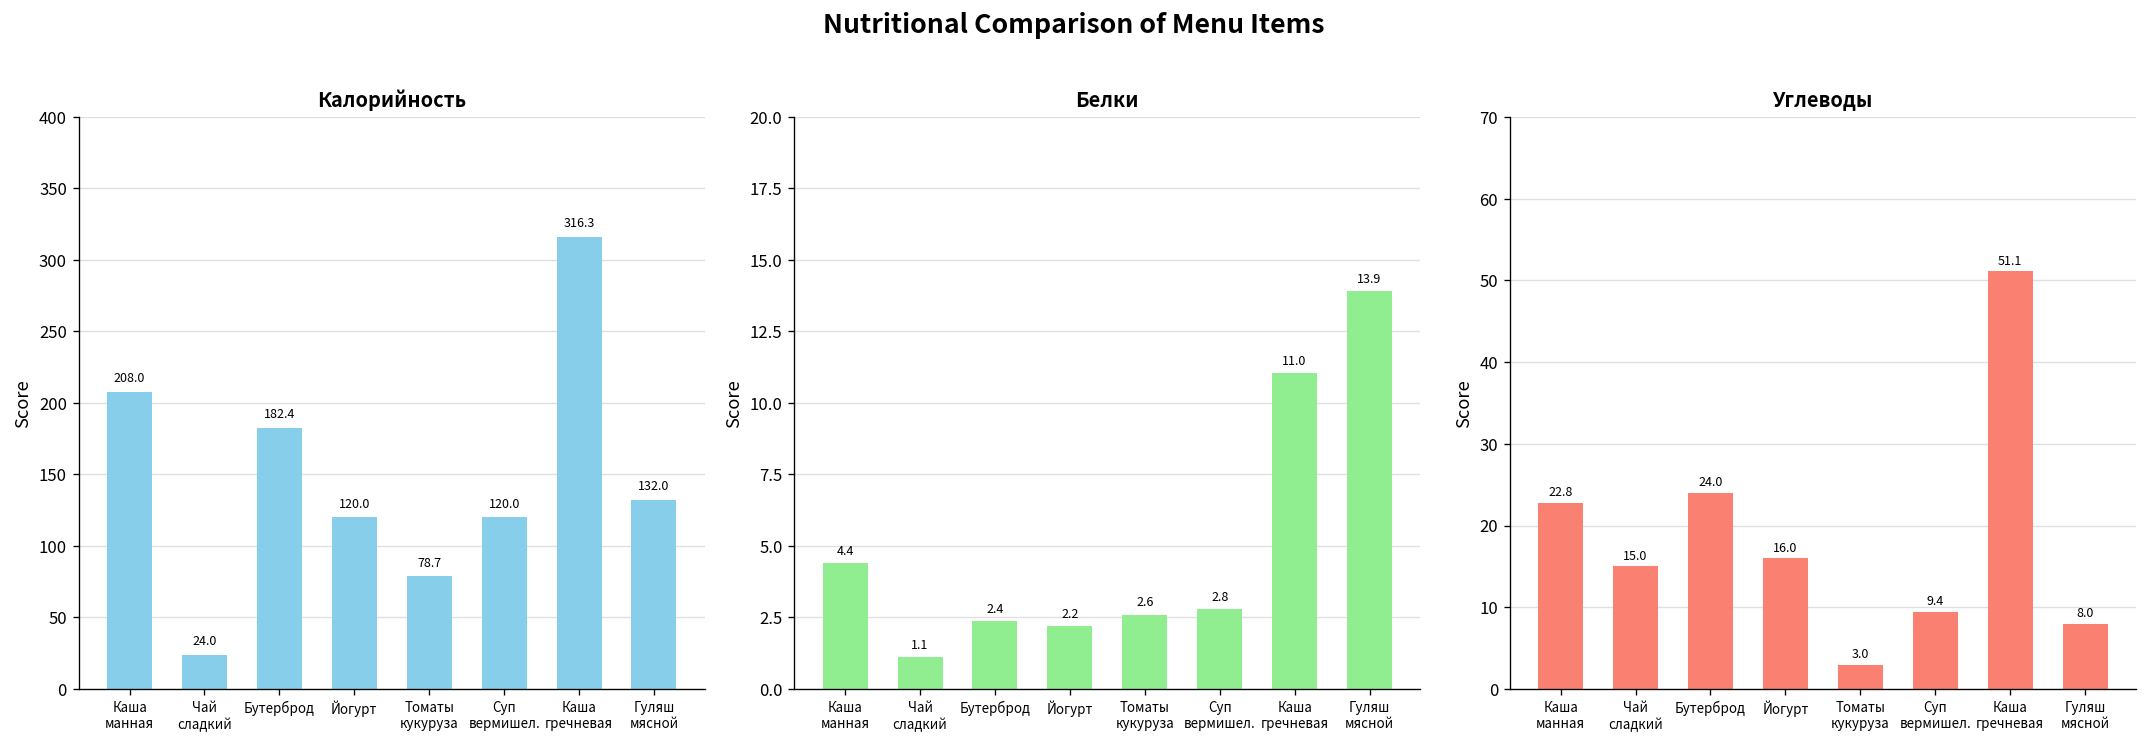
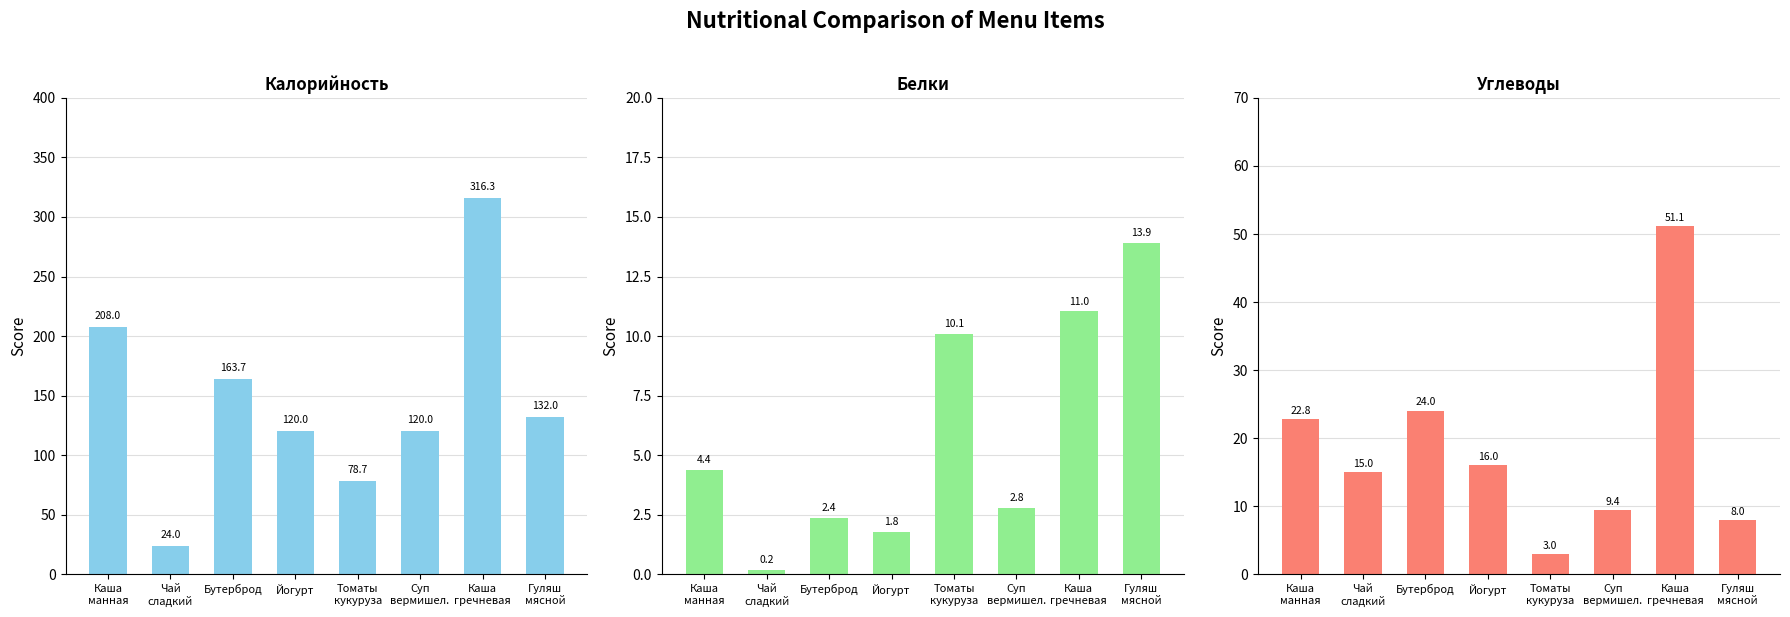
  {
    "Калорийность": {
      "Каша манная": 208.0,
      "Чай сладкий": 24.0,
-     "Бутерброд": 182.4,
+     "Бутерброд": 163.7,
      "Йогурт": 120.0,
      "Томаты кукуруза": 78.7,
      "Суп вермишел.": 120.0,
      "Каша гречневая": 316.3,
      "Гуляш мясной": 132.0
    },
    "Белки": {
      "Каша манная": 4.4,
-     "Чай сладкий": 1.1,
+     "Чай сладкий": 0.2,
      "Бутерброд": 2.4,
-     "Йогурт": 2.2,
-     "Томаты кукуруза": 2.6,
+     "Йогурт": 1.8,
+     "Томаты кукуруза": 10.1,
      "Суп вермишел.": 2.8,
      "Каша гречневая": 11.0,
      "Гуляш мясной": 13.9
    },
    "Углеводы": {
      "Каша манная": 22.8,
      "Чай сладкий": 15.0,
      "Бутерброд": 24.0,
      "Йогурт": 16.0,
      "Томаты кукуруза": 3.0,
      "Суп вермишел.": 9.4,
      "Каша гречневая": 51.1,
      "Гуляш мясной": 8.0
    }
  }
